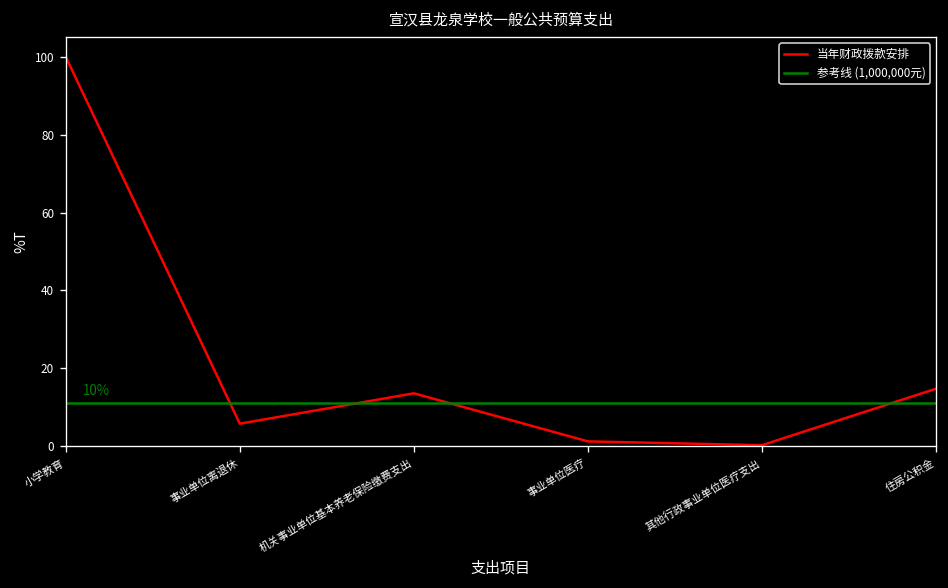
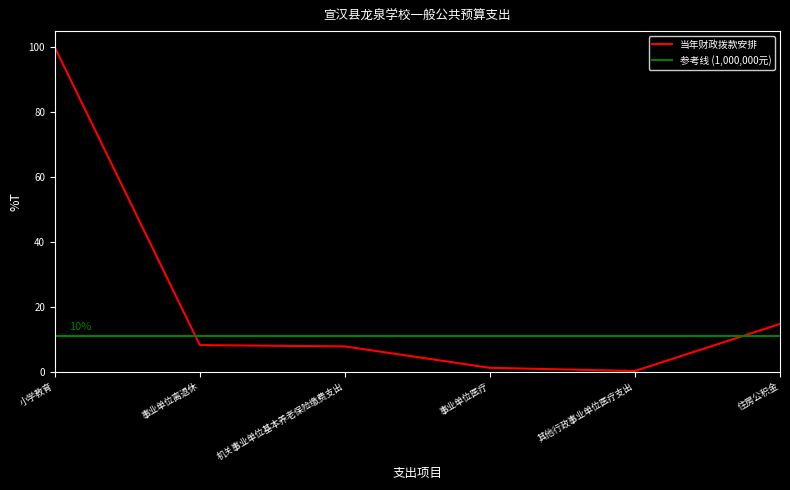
  {
    "小学教育": 100,
-   "事业单位离退休": 6,
-   "机关事业单位基本养老保险缴费支出": 14,
+   "事业单位离退休": 8,
+   "机关事业单位基本养老保险缴费支出": 8,
    "事业单位医疗": 1,
    "其他行政事业单位医疗支出": 0,
    "住房公积金": 15
  }
